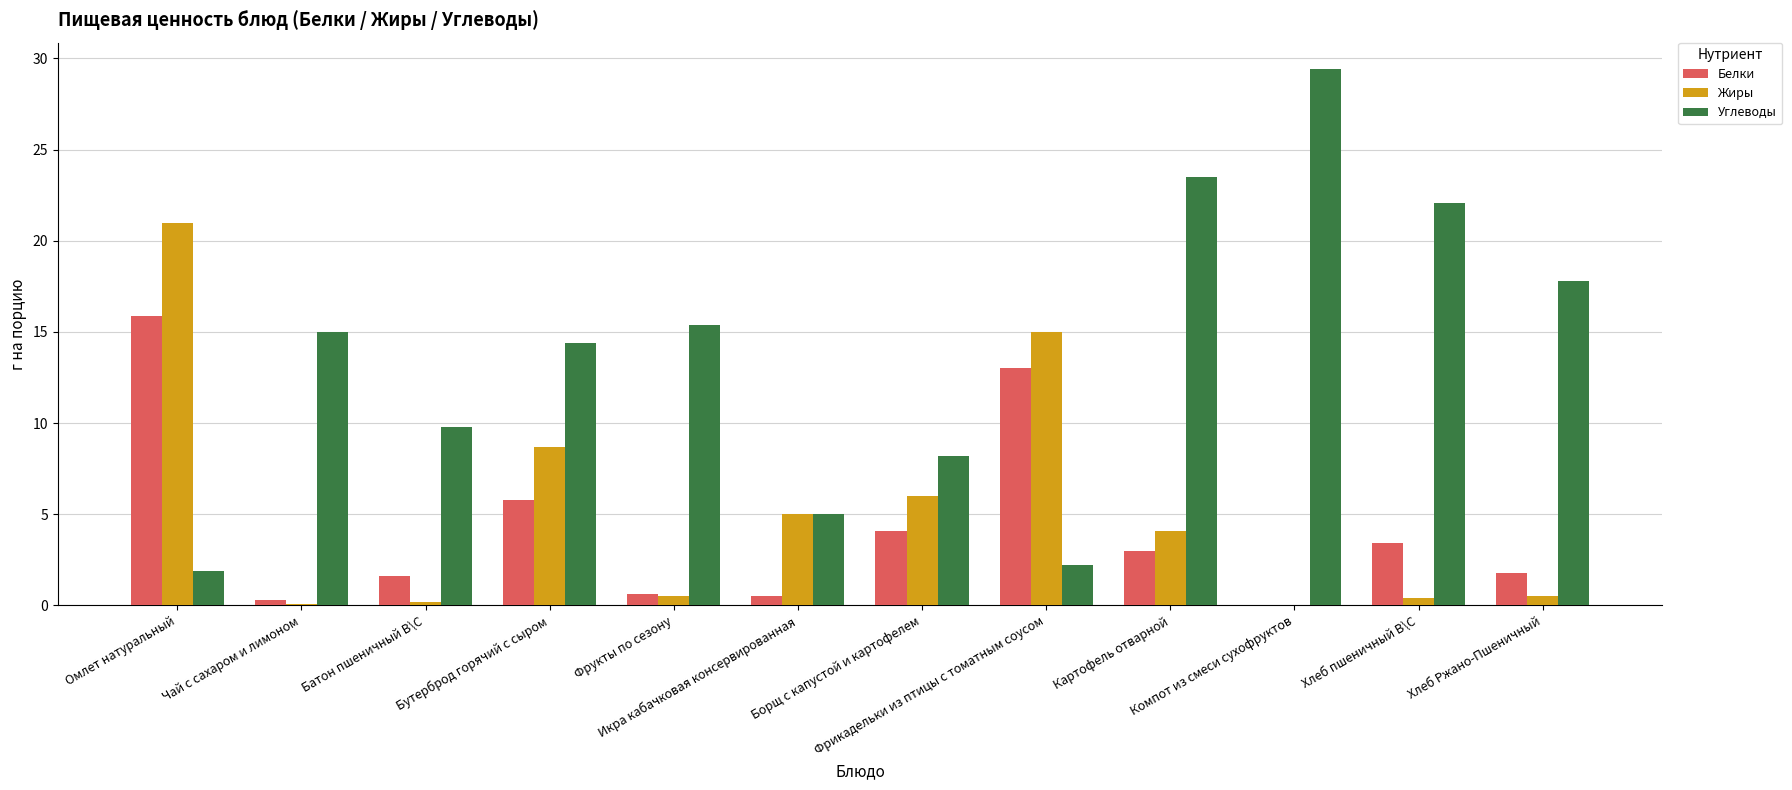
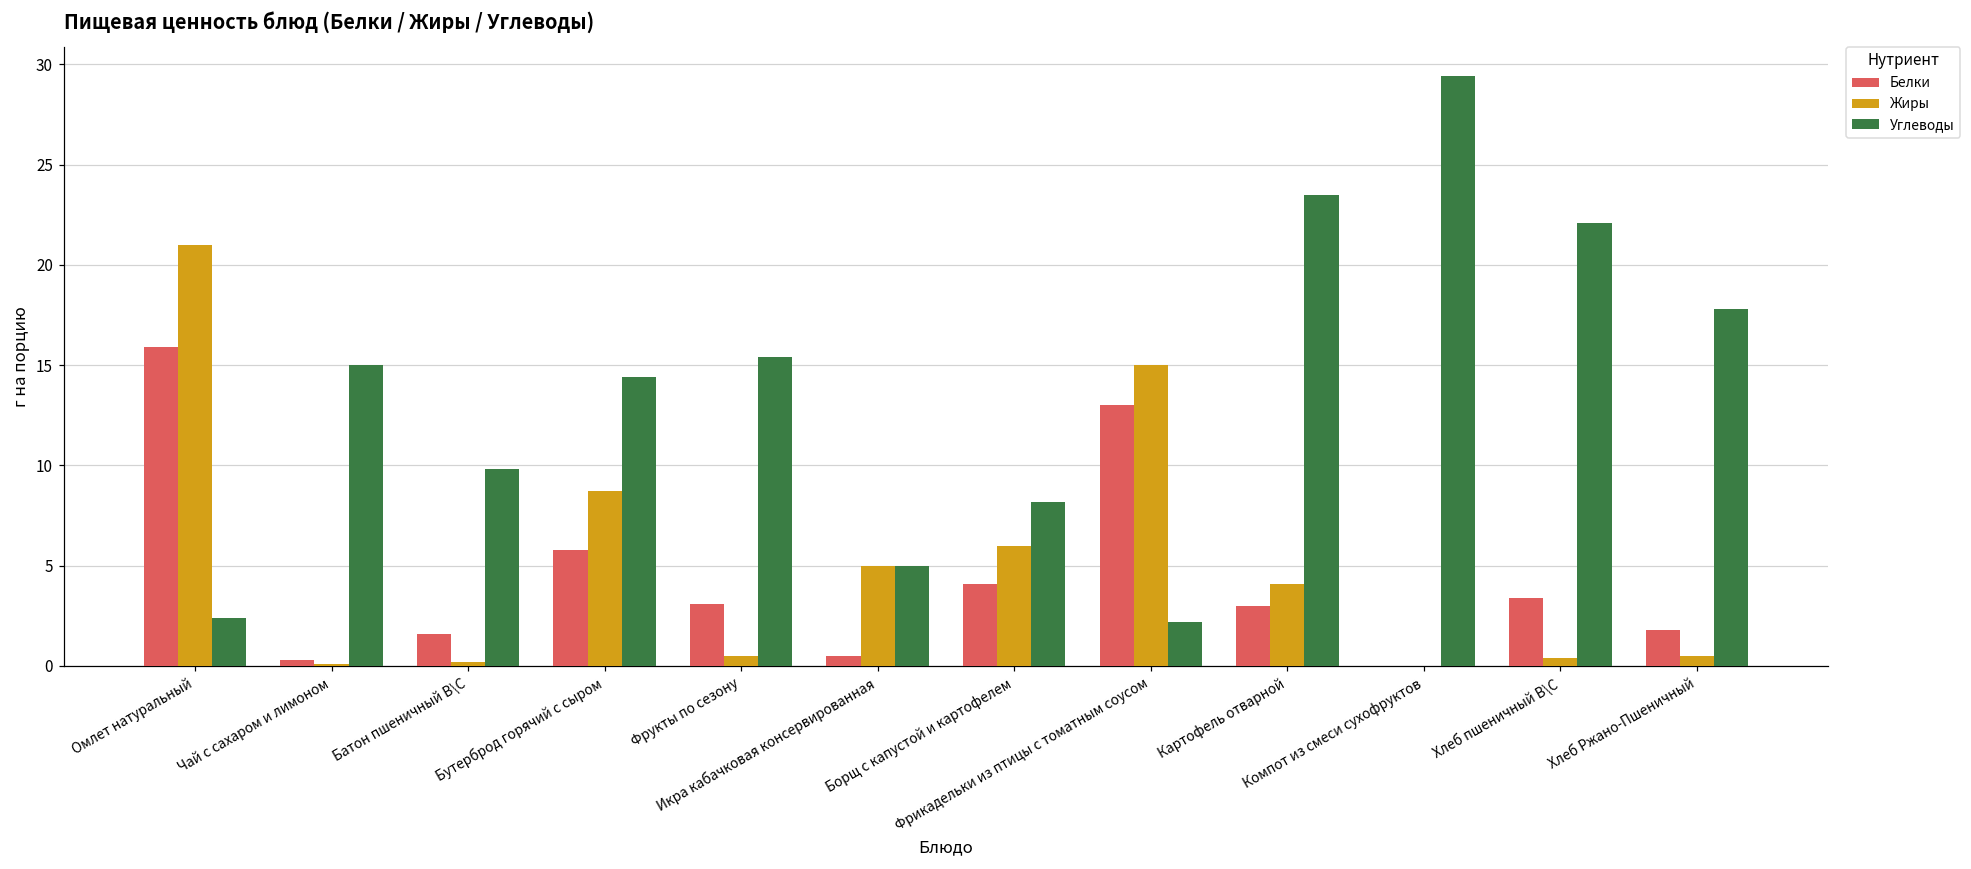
  {
    "Белки": {
      "Омлет натуральный": 15.9,
      "Чай с сахаром и лимоном": 0.3,
      "Батон пшеничный В\\С": 1.6,
      "Бутерброд горячий с сыром": 5.8,
-     "Фрукты по сезону": 0.6,
+     "Фрукты по сезону": 3.1,
      "Икра кабачковая консервированная": 0.5,
      "Борщ с капустой и картофелем": 4.1,
      "Фрикадельки из птицы с томатным соусом": 13.0,
      "Картофель отварной": 3.0,
      "Компот из смеси сухофруктов": 0.0,
      "Хлеб пшеничный В\\С": 3.4,
      "Хлеб Ржано-Пшеничный": 1.8
    },
    "Жиры": {
      "Омлет натуральный": 21.0,
      "Батон пшеничный В\\С": 0.2,
      "Бутерброд горячий с сыром": 8.7,
      "Фрукты по сезону": 0.5,
      "Икра кабачковая консервированная": 5.0,
      "Борщ с капустой и картофелем": 6.0,
      "Фрикадельки из птицы с томатным соусом": 15.0,
      "Картофель отварной": 4.1,
      "Компот из смеси сухофруктов": 0.0,
      "Хлеб пшеничный В\\С": 0.4,
      "Хлеб Ржано-Пшеничный": 0.5
    },
    "Углеводы": {
-     "Омлет натуральный": 1.9,
+     "Омлет натуральный": 2.4,
      "Чай с сахаром и лимоном": 15.0,
      "Батон пшеничный В\\С": 9.8,
      "Бутерброд горячий с сыром": 14.4,
      "Фрукты по сезону": 15.4,
      "Икра кабачковая консервированная": 5.0,
      "Борщ с капустой и картофелем": 8.2,
      "Фрикадельки из птицы с томатным соусом": 2.2,
      "Картофель отварной": 23.5,
      "Компот из смеси сухофруктов": 29.4,
      "Хлеб пшеничный В\\С": 22.1,
      "Хлеб Ржано-Пшеничный": 17.8
    }
  }
